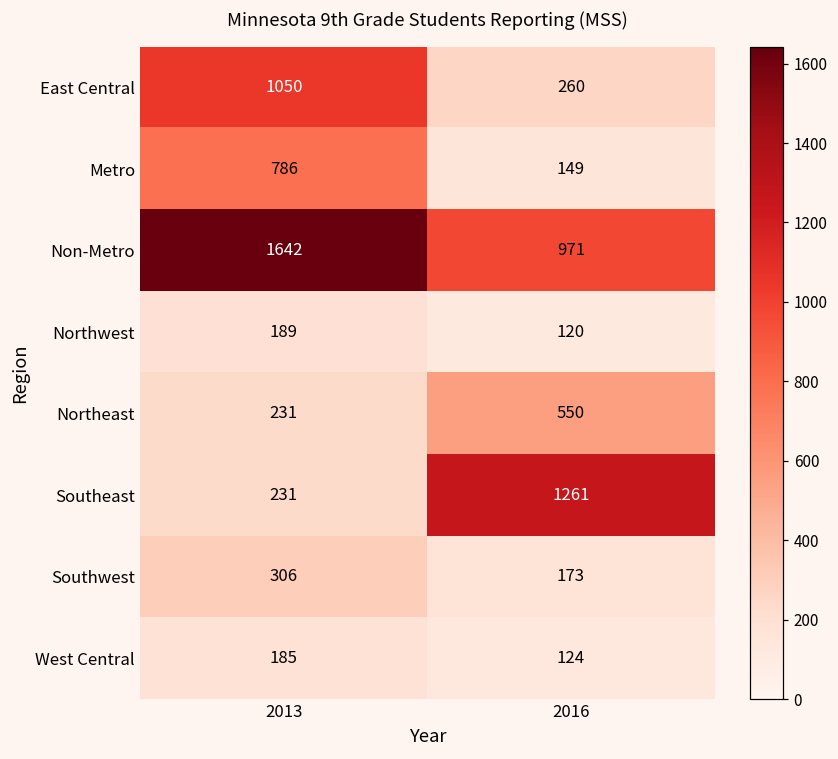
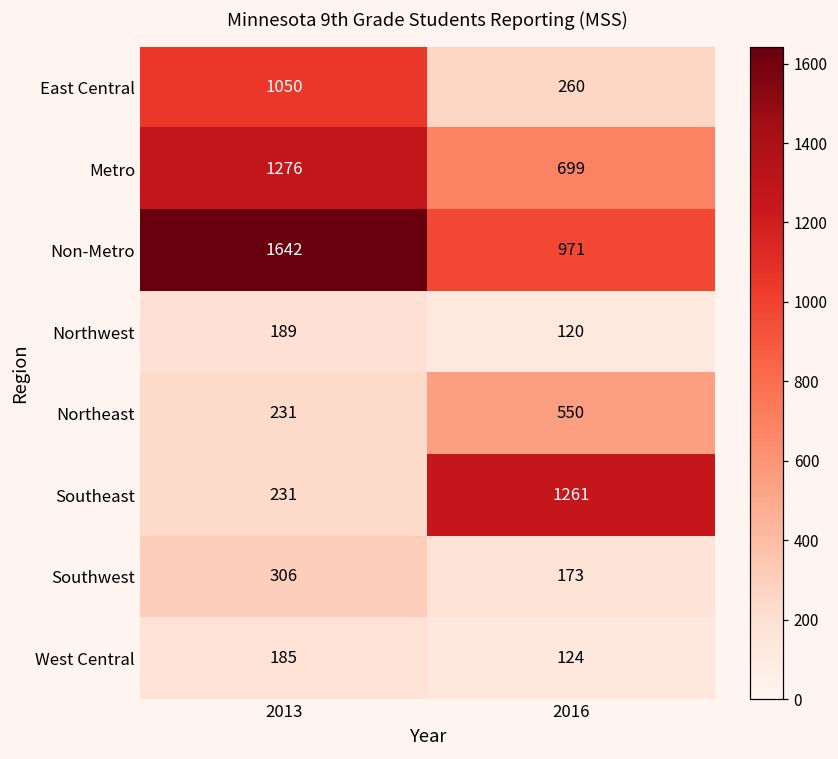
  {
    "East Central": {
      "2013": 1050,
      "2016": 260
    },
    "Metro": {
-     "2013": 786,
-     "2016": 149
+     "2013": 1276,
+     "2016": 699
    },
    "Non-Metro": {
      "2013": 1642,
      "2016": 971
    },
    "Northwest": {
      "2013": 189,
      "2016": 120
    },
    "Northeast": {
      "2013": 231,
      "2016": 550
    },
    "Southeast": {
      "2013": 231,
      "2016": 1261
    },
    "Southwest": {
      "2013": 306,
      "2016": 173
    },
    "West Central": {
      "2013": 185,
      "2016": 124
    }
  }
